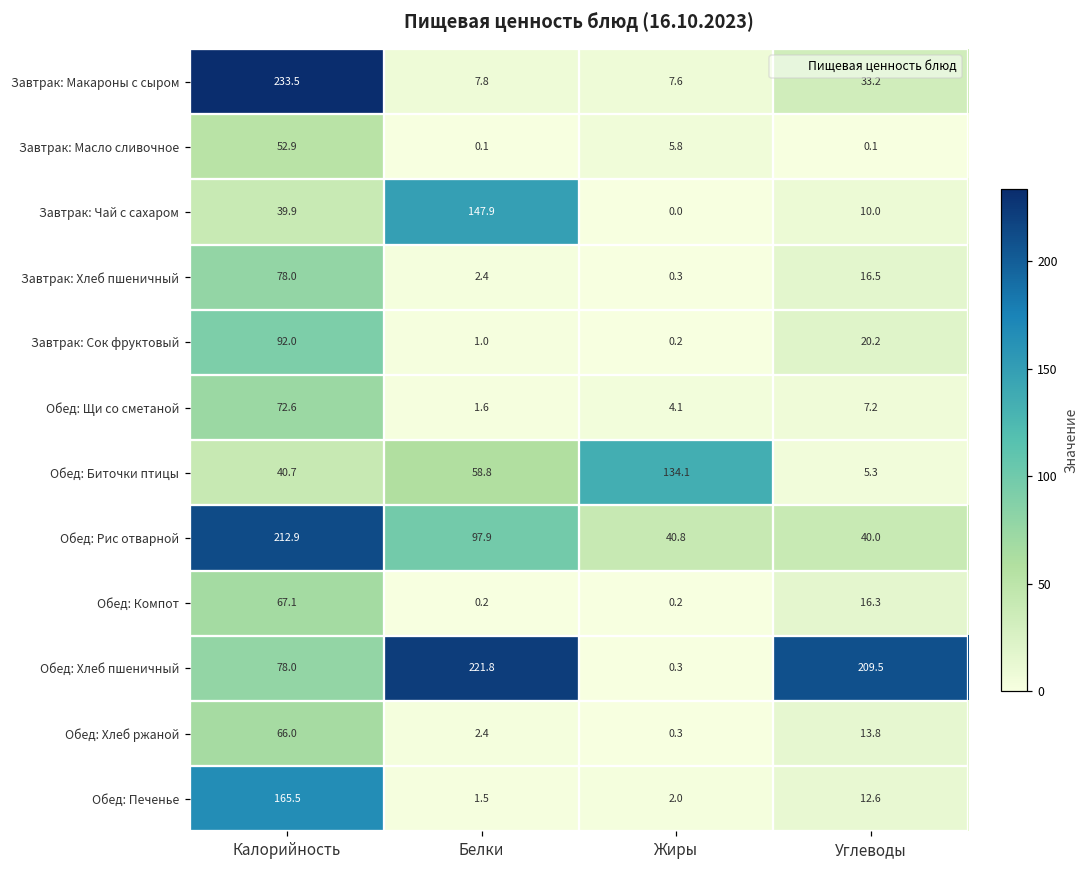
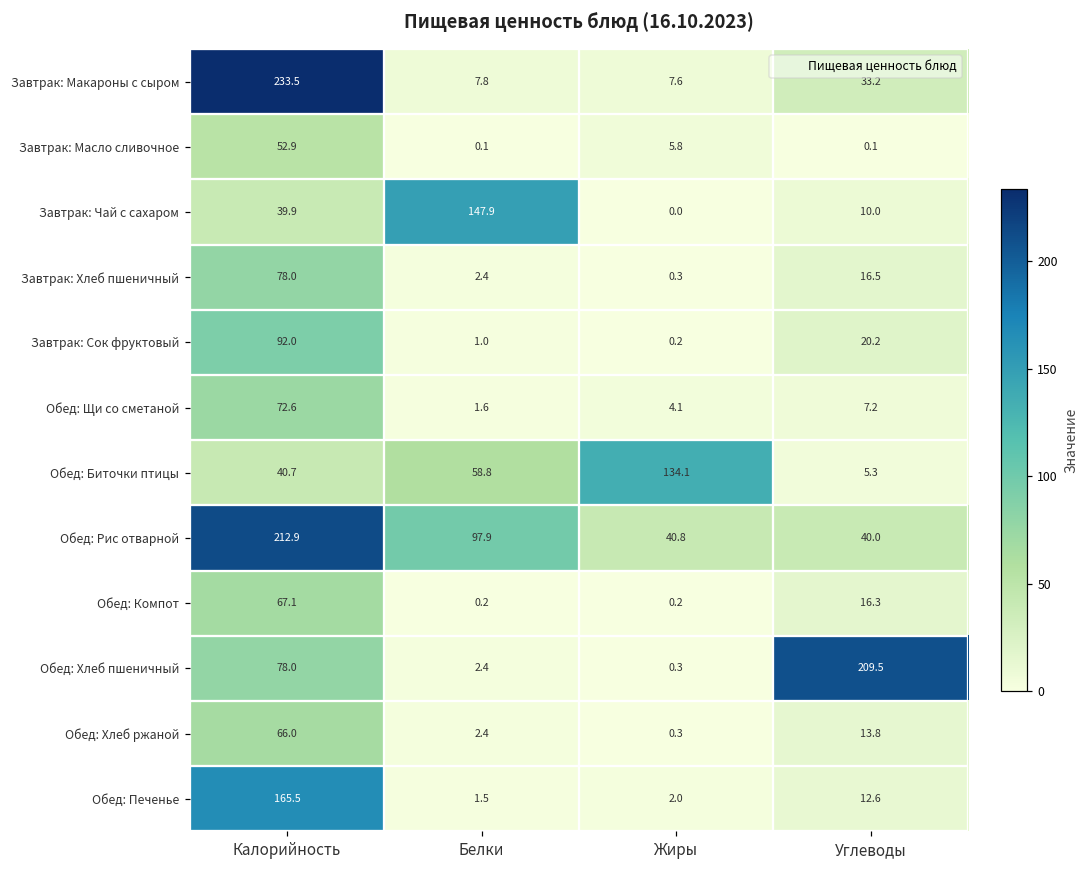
  {
    "Завтрак: Макароны с сыром": {
      "Калорийность": 233.5,
      "Белки": 7.8,
      "Жиры": 7.6
    },
    "Завтрак: Масло сливочное": {
      "Калорийность": 52.9,
      "Белки": 0.1,
      "Жиры": 5.8,
      "Углеводы": 0.1
    },
    "Завтрак: Чай с сахаром": {
      "Калорийность": 39.9,
      "Белки": 147.9,
      "Жиры": 0.0,
      "Углеводы": 10.0
    },
    "Завтрак: Хлеб пшеничный": {
      "Калорийность": 78.0,
      "Белки": 2.4,
      "Жиры": 0.3,
      "Углеводы": 16.5
    },
    "Завтрак: Сок фруктовый": {
      "Калорийность": 92.0,
      "Белки": 1.0,
      "Жиры": 0.2,
      "Углеводы": 20.2
    },
    "Обед: Щи со сметаной": {
      "Калорийность": 72.6,
      "Белки": 1.6,
      "Жиры": 4.1,
      "Углеводы": 7.2
    },
    "Обед: Биточки птицы": {
      "Калорийность": 40.7,
      "Белки": 58.8,
      "Жиры": 134.1,
      "Углеводы": 5.3
    },
    "Обед: Рис отварной": {
      "Калорийность": 212.9,
      "Белки": 97.9,
      "Жиры": 40.8,
      "Углеводы": 40.0
    },
    "Обед: Компот": {
      "Калорийность": 67.1,
      "Белки": 0.2,
      "Жиры": 0.2,
      "Углеводы": 16.3
    },
    "Обед: Хлеб пшеничный": {
      "Калорийность": 78.0,
-     "Белки": 221.8,
+     "Белки": 2.4,
      "Жиры": 0.3,
      "Углеводы": 209.5
    },
    "Обед: Хлеб ржаной": {
      "Калорийность": 66.0,
      "Белки": 2.4,
      "Жиры": 0.3,
      "Углеводы": 13.8
    },
    "Обед: Печенье": {
      "Калорийность": 165.5,
      "Белки": 1.5,
      "Жиры": 2.0,
      "Углеводы": 12.6
    }
  }
